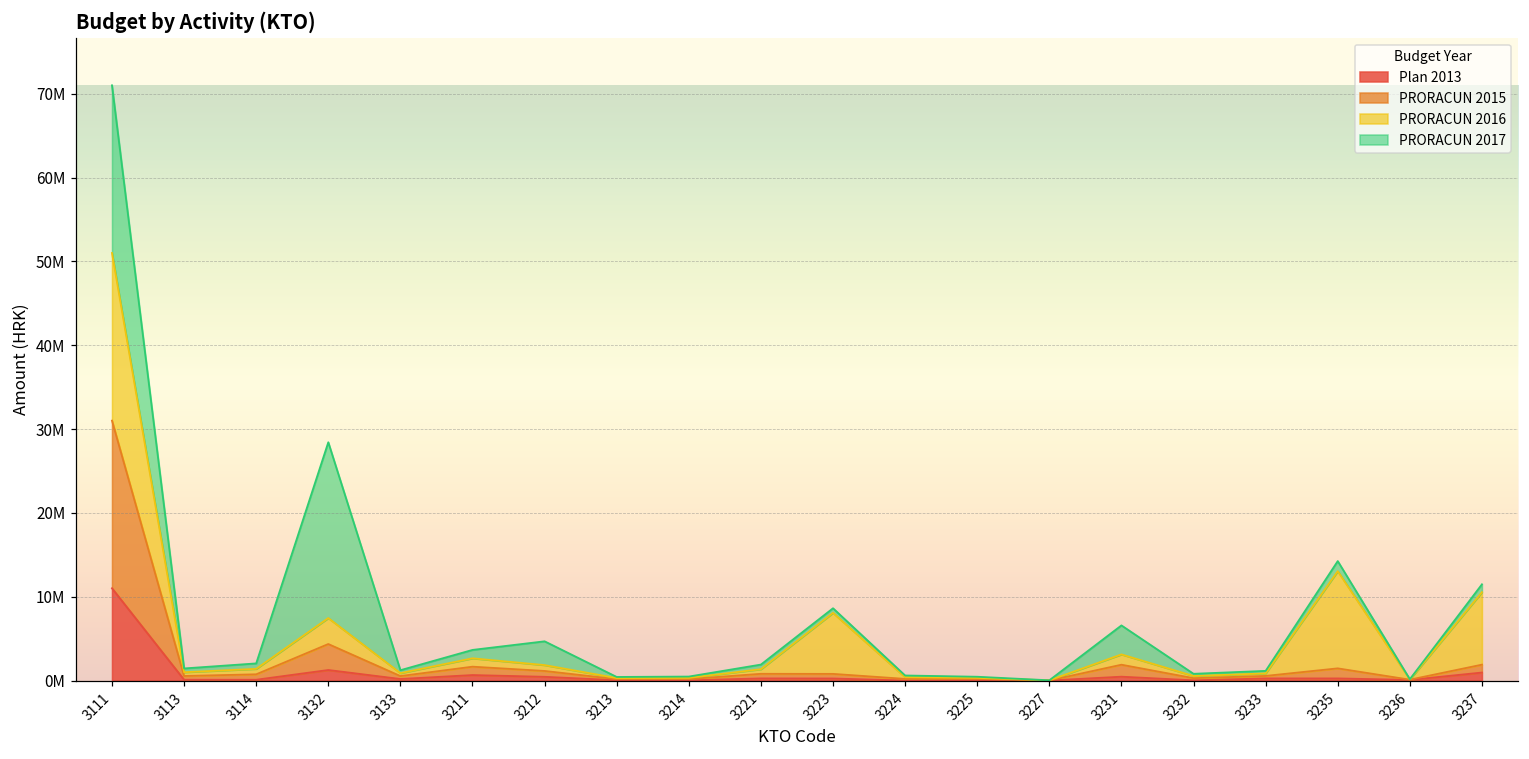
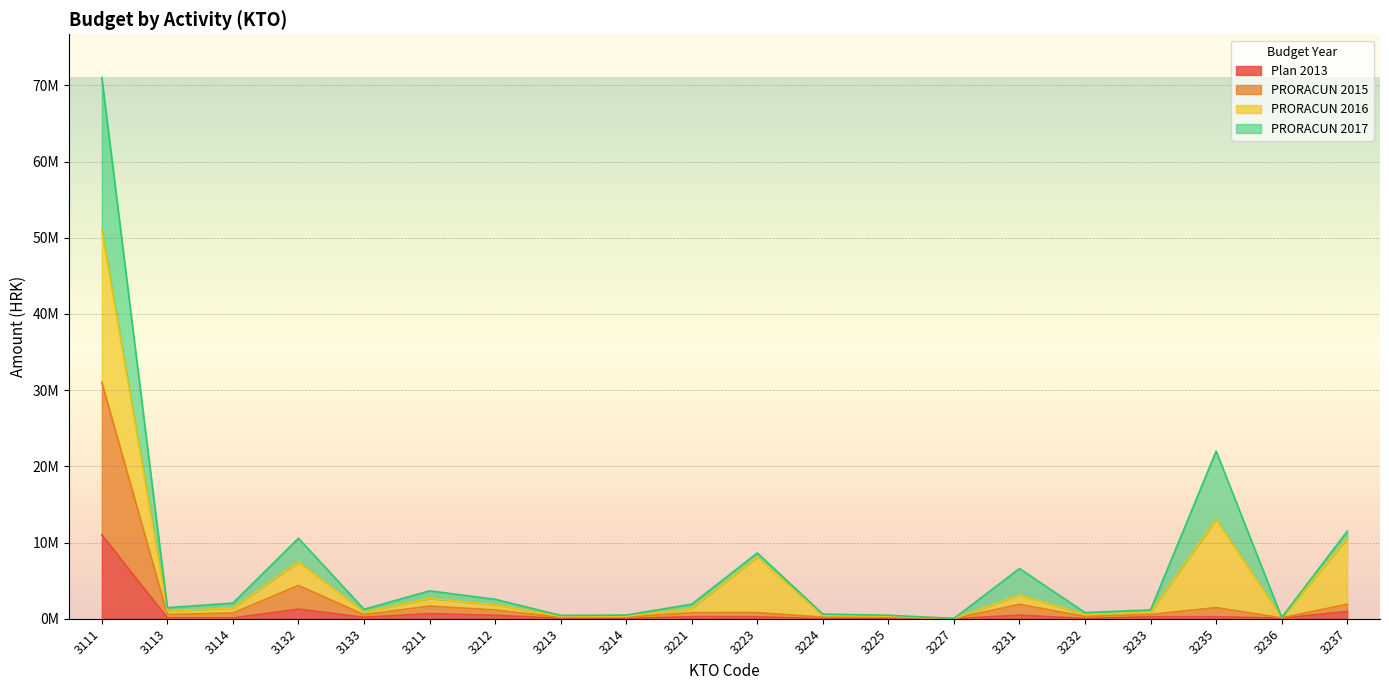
  {
    "PRORACUN 2016": {
      "3111": 20000000,
      "3113": 0,
      "3114": 1000000,
      "3132": 3000000,
      "3133": 0,
      "3211": 1000000,
      "3212": 1000000,
      "3221": 1000000,
      "3223": 7000000,
      "3231": 1000000,
      "3235": 12000000,
      "3237": 9000000
    },
    "PRORACUN 2017": {
      "3111": 20000000,
      "3113": 0,
      "3114": 1000000,
-     "3132": 21000000,
+     "3132": 3000000,
      "3133": 0,
      "3211": 1000000,
-     "3212": 3000000,
+     "3212": 1000000,
      "3221": 1000000,
      "3223": 1000000,
      "3231": 3000000,
-     "3235": 1000000,
+     "3235": 9000000,
      "3237": 1000000
    }
  }
